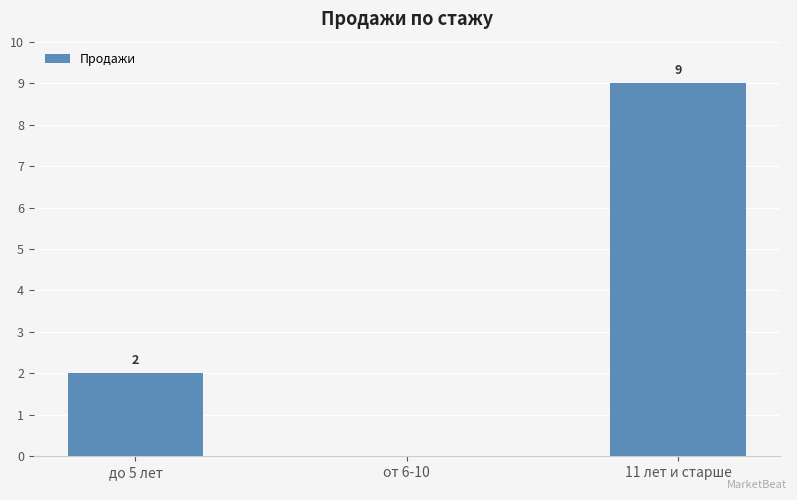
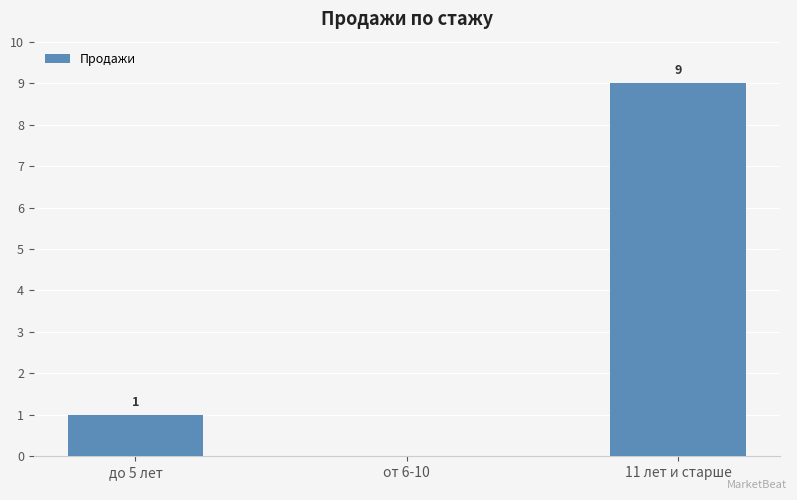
  {
-   "до 5 лет": 2,
+   "до 5 лет": 1,
    "11 лет и старше": 9
  }
